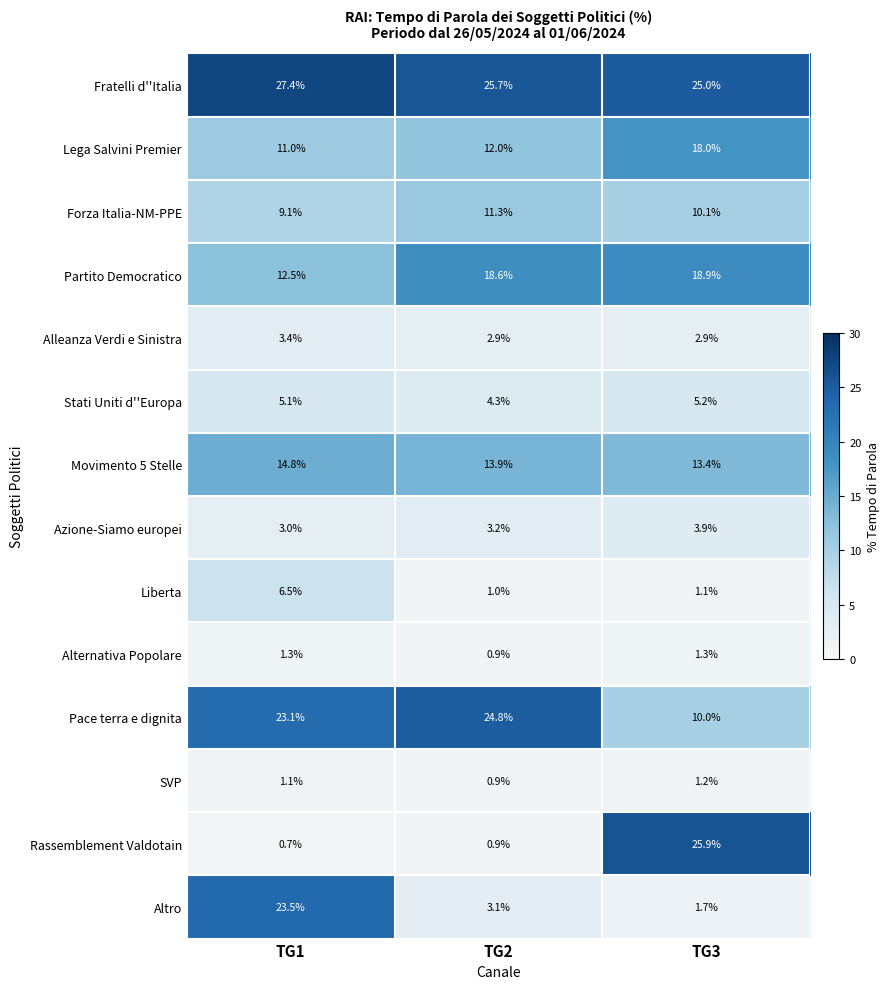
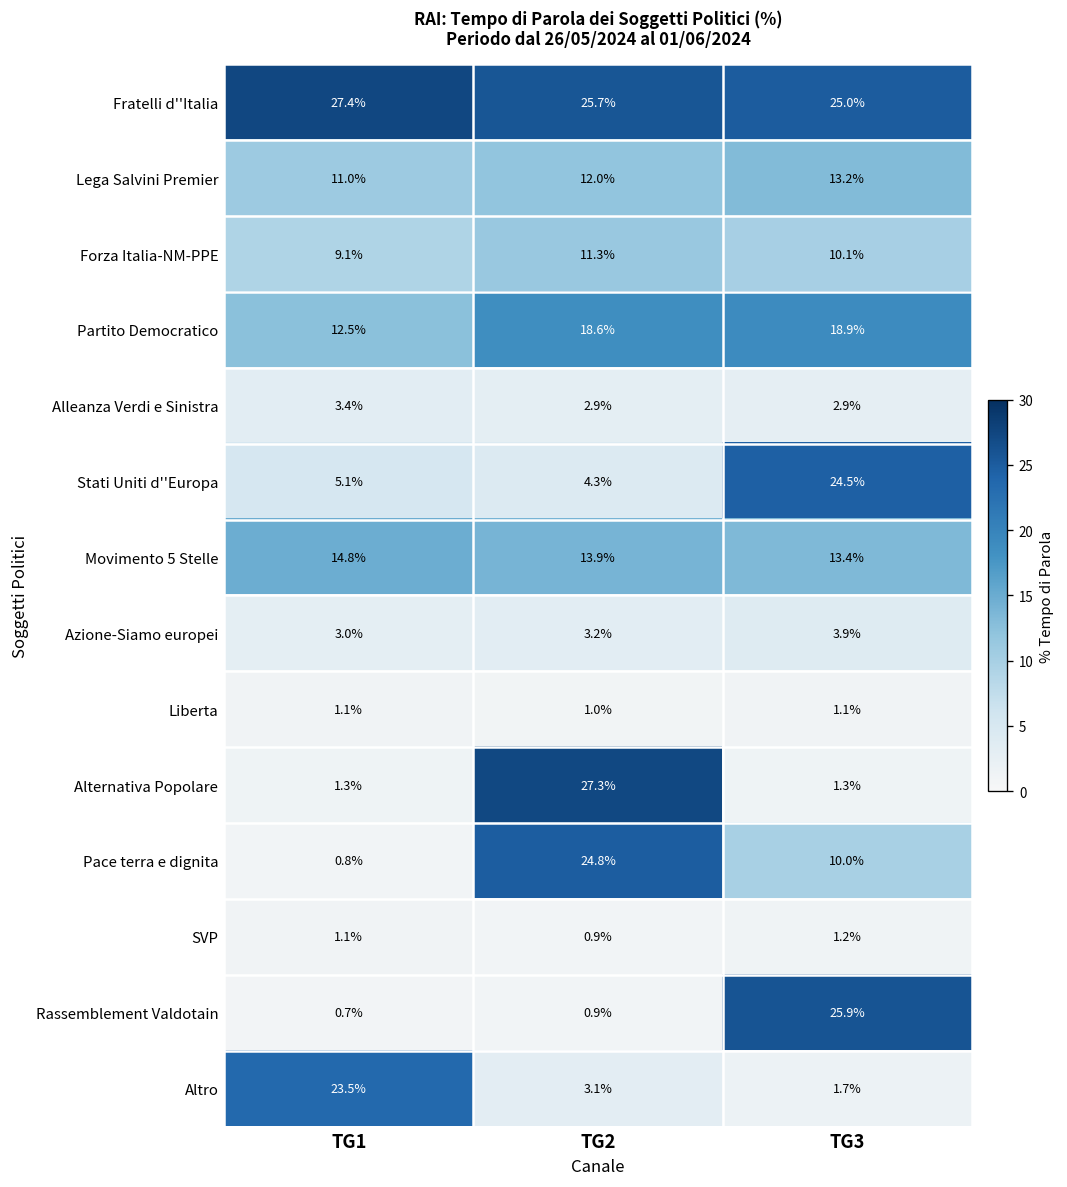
  {
    "Fratelli d''Italia": {
      "TG1": "27.4%",
      "TG2": "25.7%",
      "TG3": "25.0%"
    },
    "Lega Salvini Premier": {
      "TG1": "11.0%",
      "TG2": "12.0%",
-     "TG3": "18.0%"
+     "TG3": "13.2%"
    },
    "Forza Italia-NM-PPE": {
      "TG1": "9.1%",
      "TG2": "11.3%",
      "TG3": "10.1%"
    },
    "Partito Democratico": {
      "TG1": "12.5%",
      "TG2": "18.6%",
      "TG3": "18.9%"
    },
    "Alleanza Verdi e Sinistra": {
      "TG1": "3.4%",
      "TG2": "2.9%",
      "TG3": "2.9%"
    },
    "Stati Uniti d''Europa": {
      "TG1": "5.1%",
      "TG2": "4.3%",
-     "TG3": "5.2%"
+     "TG3": "24.5%"
    },
    "Movimento 5 Stelle": {
      "TG1": "14.8%",
      "TG2": "13.9%",
      "TG3": "13.4%"
    },
    "Azione-Siamo europei": {
      "TG1": "3.0%",
      "TG2": "3.2%",
      "TG3": "3.9%"
    },
    "Liberta": {
-     "TG1": "6.5%",
+     "TG1": "1.1%",
      "TG2": "1.0%",
      "TG3": "1.1%"
    },
    "Alternativa Popolare": {
      "TG1": "1.3%",
-     "TG2": "0.9%",
+     "TG2": "27.3%",
      "TG3": "1.3%"
    },
    "Pace terra e dignita": {
-     "TG1": "23.1%",
+     "TG1": "0.8%",
      "TG2": "24.8%",
      "TG3": "10.0%"
    },
    "SVP": {
      "TG1": "1.1%",
      "TG2": "0.9%",
      "TG3": "1.2%"
    },
    "Rassemblement Valdotain": {
      "TG1": "0.7%",
      "TG2": "0.9%",
      "TG3": "25.9%"
    },
    "Altro": {
      "TG1": "23.5%",
      "TG2": "3.1%",
      "TG3": "1.7%"
    }
  }
